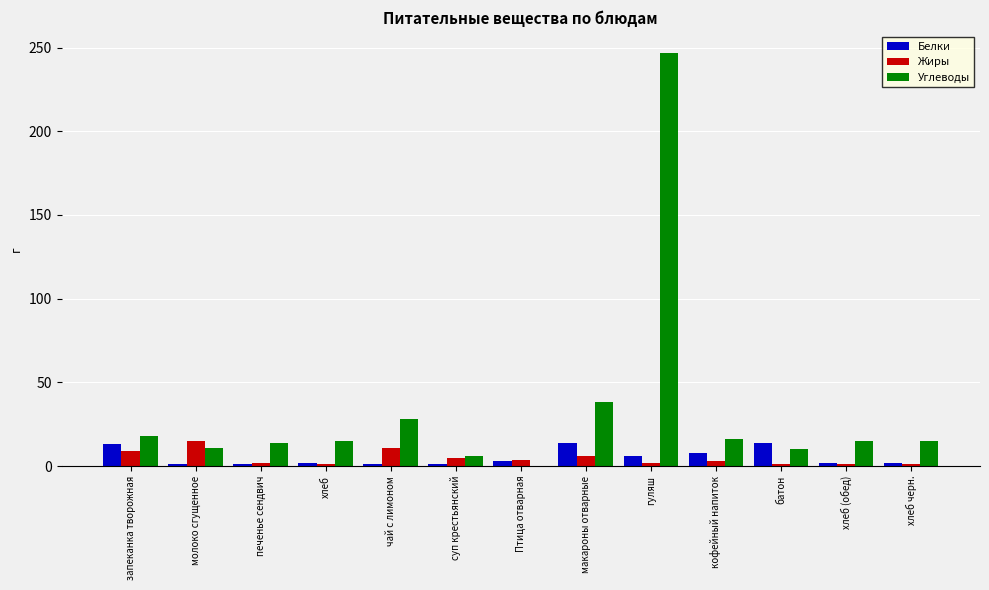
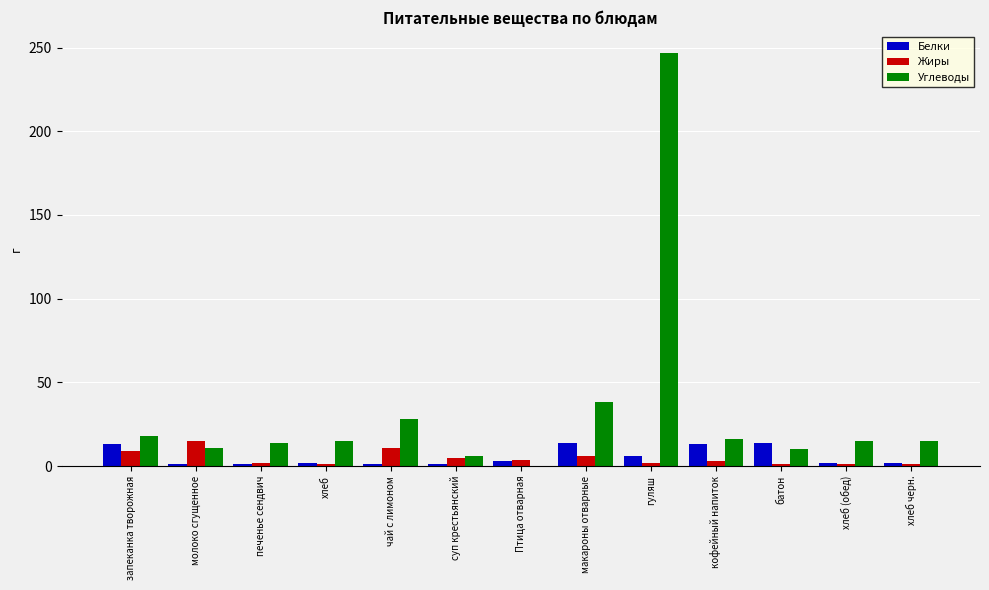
  {
    "Белки": {
      "запеканка творожная": 13,
      "хлеб": 2,
      "Птица отварная": 3,
      "макароны отварные": 14,
      "гуляш": 6,
-     "кофейный напиток": 8,
+     "кофейный напиток": 13,
      "батон": 14,
      "хлеб (обед)": 2,
      "хлеб черн.": 2
    },
    "Жиры": {
      "запеканка творожная": 9,
      "молоко сгущенное": 15,
      "печенье сендвич": 2,
      "чай с лимоном": 11,
      "суп крестьянский": 5,
      "Птица отварная": 4,
      "макароны отварные": 6,
      "гуляш": 2,
      "кофейный напиток": 3
    },
    "Углеводы": {
      "запеканка творожная": 18,
      "молоко сгущенное": 11,
      "печенье сендвич": 14,
      "хлеб": 15,
      "чай с лимоном": 28,
      "суп крестьянский": 6,
      "макароны отварные": 38,
      "гуляш": 247,
      "кофейный напиток": 16,
      "батон": 10,
      "хлеб (обед)": 15,
      "хлеб черн.": 15
    }
  }
